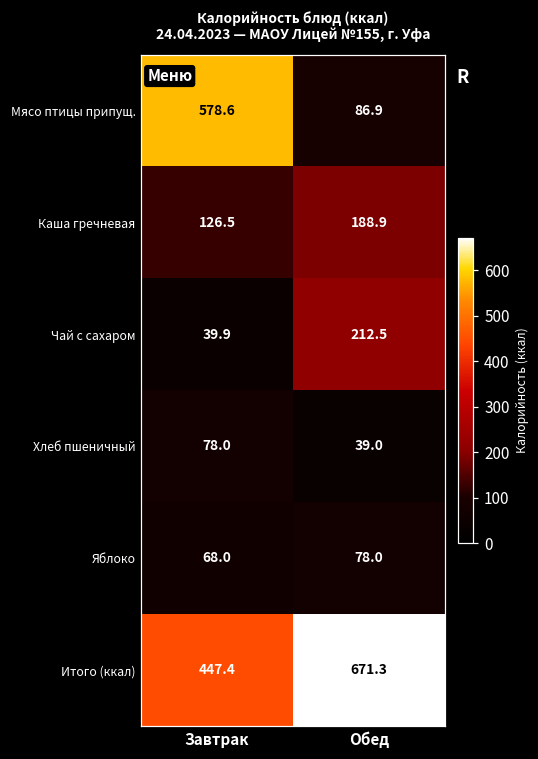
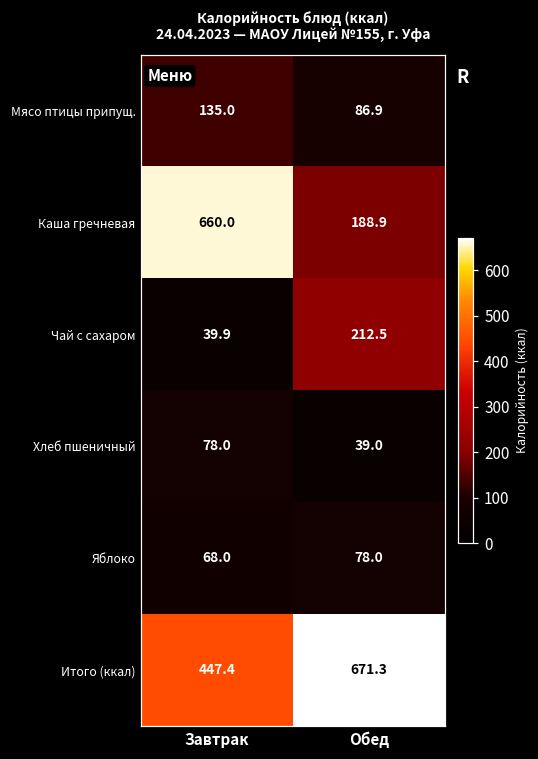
  {
    "Мясо птицы припущ.": {
-     "Завтрак": 578.6,
+     "Завтрак": 135.0,
      "Обед": 86.9
    },
    "Каша гречневая": {
-     "Завтрак": 126.5,
+     "Завтрак": 660.0,
      "Обед": 188.9
    },
    "Чай с сахаром": {
      "Завтрак": 39.9,
      "Обед": 212.5
    },
    "Хлеб пшеничный": {
      "Завтрак": 78.0,
      "Обед": 39.0
    },
    "Яблоко": {
      "Завтрак": 68.0,
      "Обед": 78.0
    },
    "Итого (ккал)": {
      "Завтрак": 447.4,
      "Обед": 671.3
    }
  }
